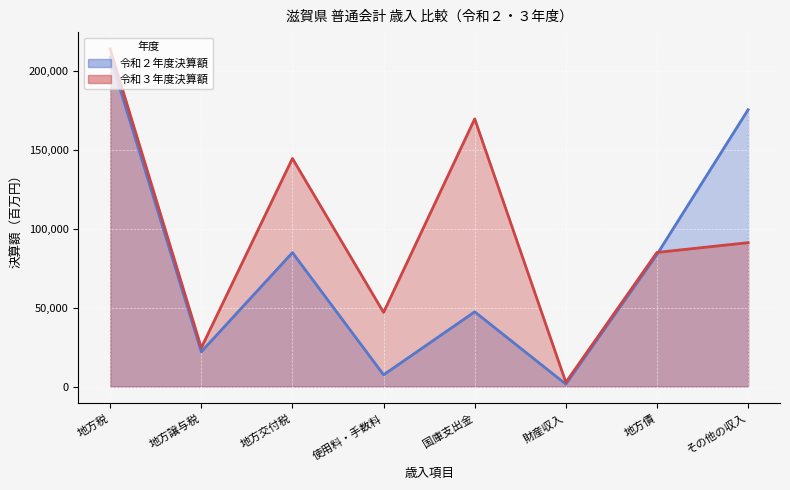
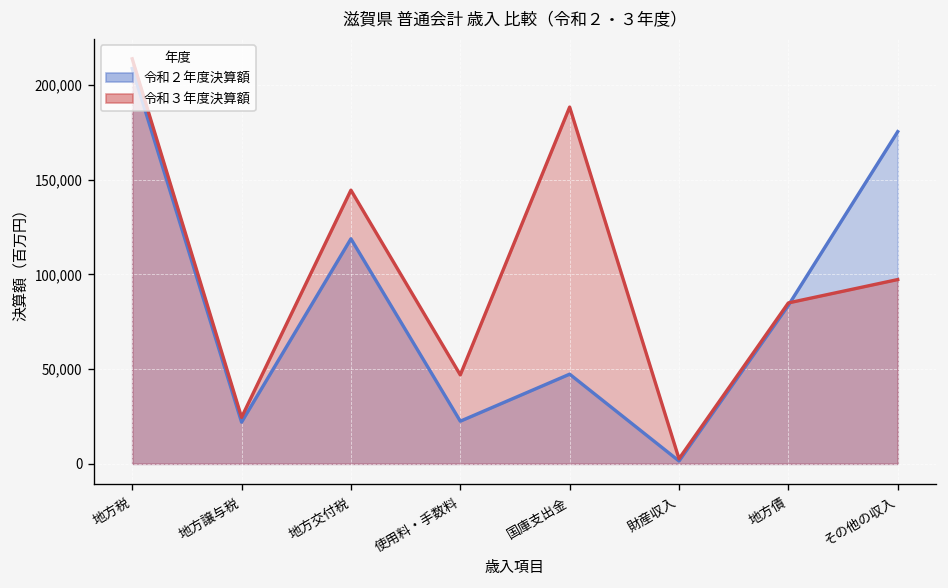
  {
    "令和２年度決算額": {
      "地方譲与税": "22,000",
-     "地方交付税": "85,000",
-     "使用料・手数料": "7,000",
+     "地方交付税": "119,000",
+     "使用料・手数料": "23,000",
      "国庫支出金": "47,000",
      "その他の収入": "175,000"
    },
    "令和３年度決算額": {
      "地方譲与税": "25,000",
      "地方交付税": "144,000",
      "使用料・手数料": "47,000",
-     "国庫支出金": "170,000",
-     "その他の収入": "91,000"
+     "国庫支出金": "188,000",
+     "その他の収入": "97,000"
    }
  }
